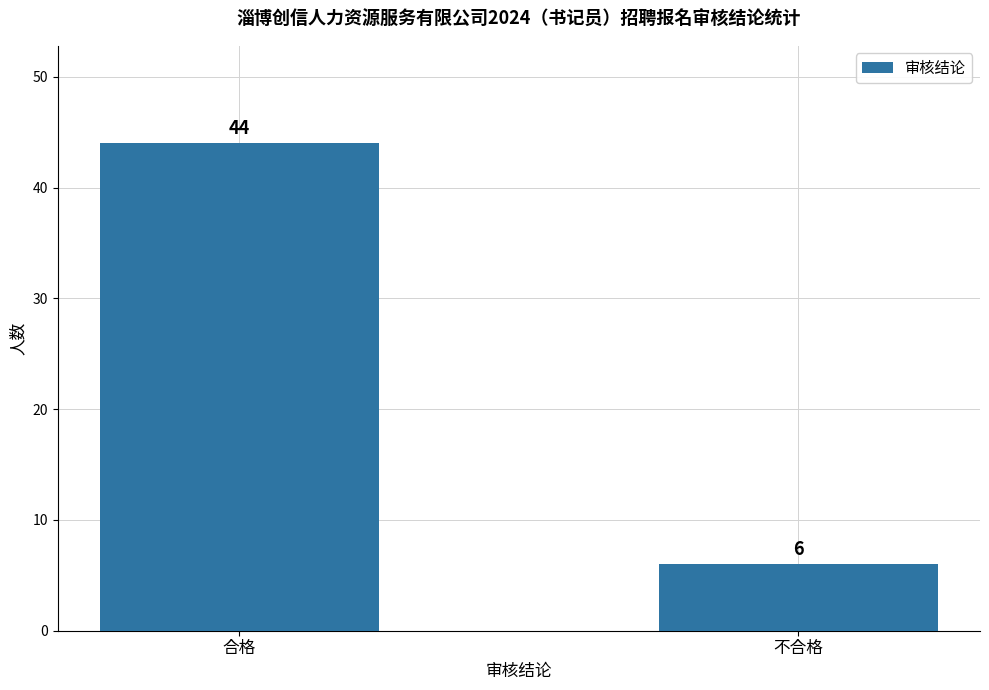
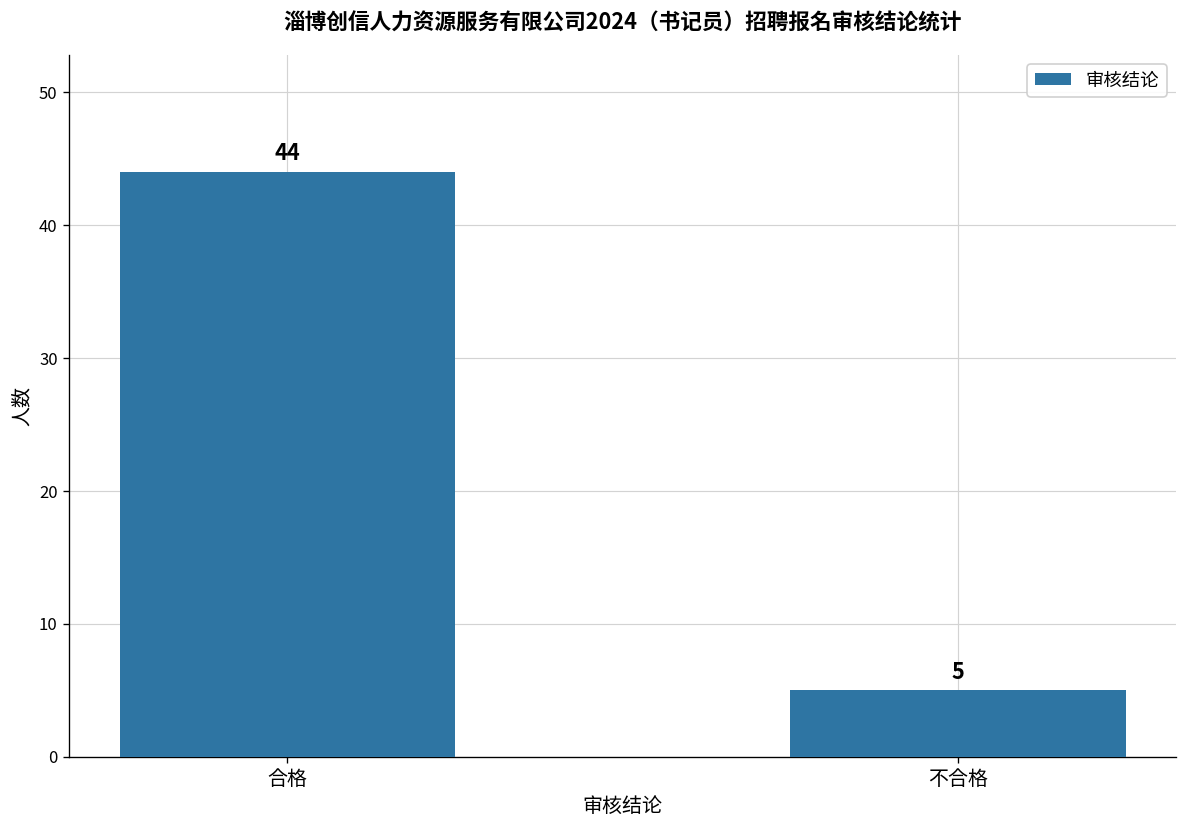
  {
    "合格": 44,
-   "不合格": 6
+   "不合格": 5
  }
